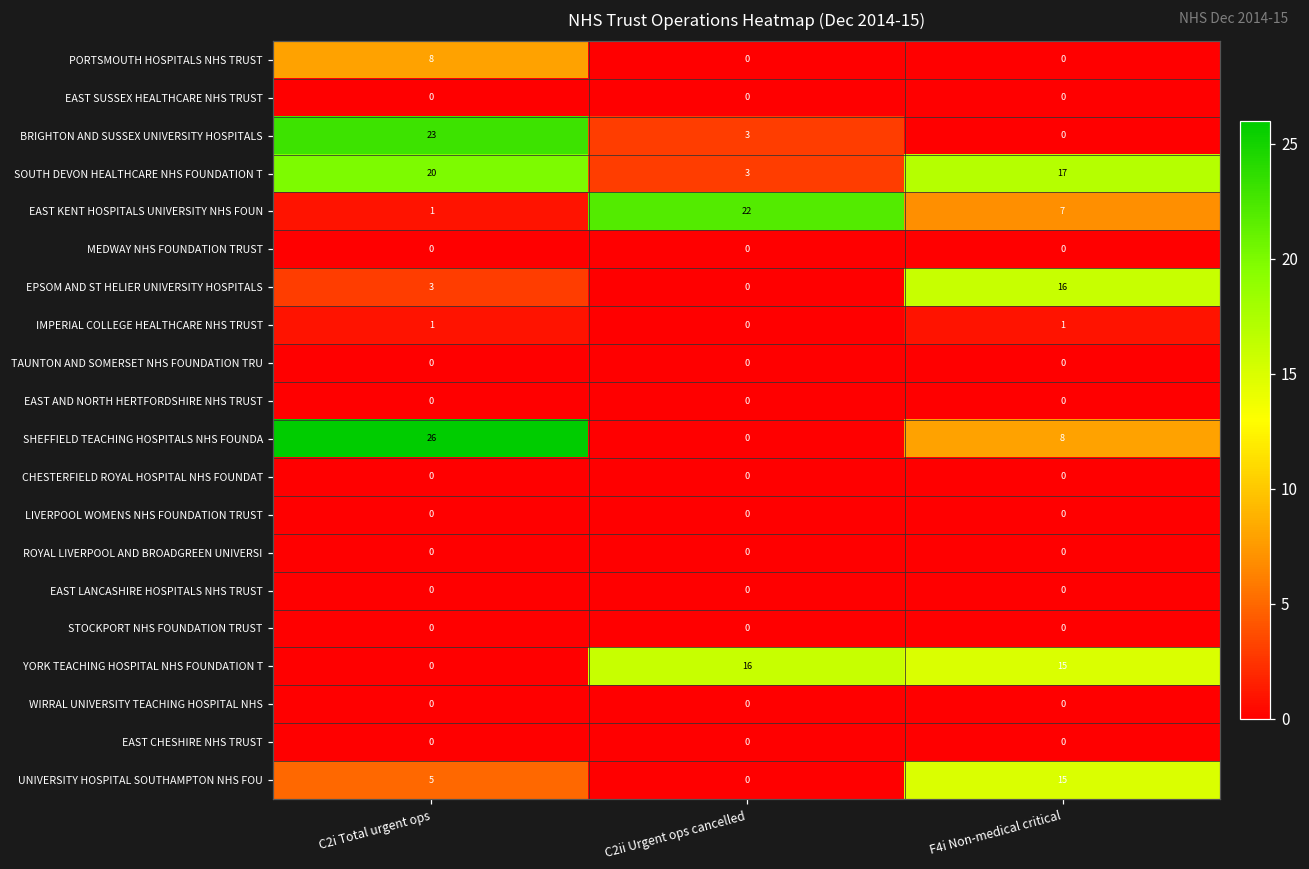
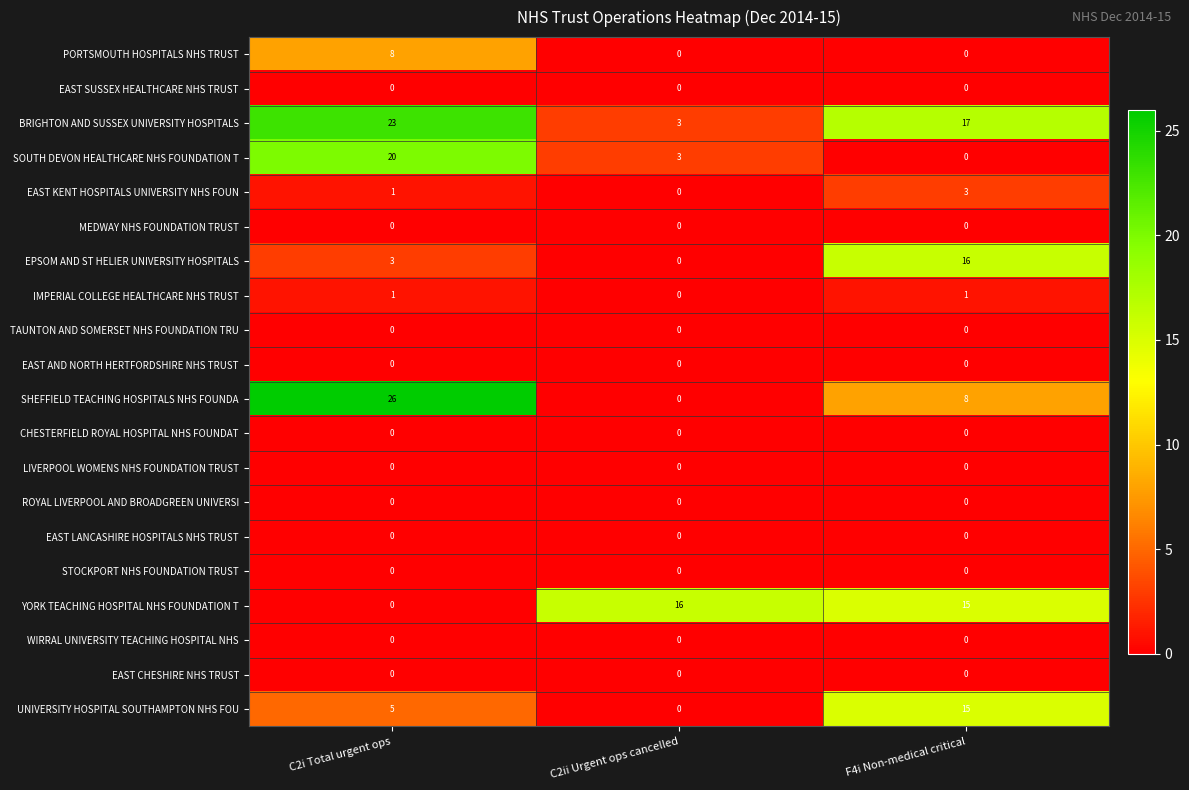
  {
    "PORTSMOUTH HOSPITALS NHS TRUST": {
      "C2i Total urgent ops": 8,
      "C2ii Urgent ops cancelled": 0,
      "F4i Non-medical critical": 0
    },
    "EAST SUSSEX HEALTHCARE NHS TRUST": {
      "C2i Total urgent ops": 0,
      "C2ii Urgent ops cancelled": 0,
      "F4i Non-medical critical": 0
    },
    "BRIGHTON AND SUSSEX UNIVERSITY HOSPITALS": {
      "C2i Total urgent ops": 23,
      "C2ii Urgent ops cancelled": 3,
-     "F4i Non-medical critical": 0
+     "F4i Non-medical critical": 17
    },
    "SOUTH DEVON HEALTHCARE NHS FOUNDATION T": {
      "C2i Total urgent ops": 20,
      "C2ii Urgent ops cancelled": 3,
-     "F4i Non-medical critical": 17
+     "F4i Non-medical critical": 0
    },
    "EAST KENT HOSPITALS UNIVERSITY NHS FOUN": {
      "C2i Total urgent ops": 1,
-     "C2ii Urgent ops cancelled": 22,
-     "F4i Non-medical critical": 7
+     "C2ii Urgent ops cancelled": 0,
+     "F4i Non-medical critical": 3
    },
    "MEDWAY NHS FOUNDATION TRUST": {
      "C2i Total urgent ops": 0,
      "C2ii Urgent ops cancelled": 0,
      "F4i Non-medical critical": 0
    },
    "EPSOM AND ST HELIER UNIVERSITY HOSPITALS": {
      "C2i Total urgent ops": 3,
      "C2ii Urgent ops cancelled": 0,
      "F4i Non-medical critical": 16
    },
    "IMPERIAL COLLEGE HEALTHCARE NHS TRUST": {
      "C2i Total urgent ops": 1,
      "C2ii Urgent ops cancelled": 0,
      "F4i Non-medical critical": 1
    },
    "TAUNTON AND SOMERSET NHS FOUNDATION TRU": {
      "C2i Total urgent ops": 0,
      "C2ii Urgent ops cancelled": 0,
      "F4i Non-medical critical": 0
    },
    "EAST AND NORTH HERTFORDSHIRE NHS TRUST": {
      "C2i Total urgent ops": 0,
      "C2ii Urgent ops cancelled": 0,
      "F4i Non-medical critical": 0
    },
    "SHEFFIELD TEACHING HOSPITALS NHS FOUNDA": {
      "C2i Total urgent ops": 26,
      "C2ii Urgent ops cancelled": 0,
      "F4i Non-medical critical": 8
    },
    "CHESTERFIELD ROYAL HOSPITAL NHS FOUNDAT": {
      "C2i Total urgent ops": 0,
      "C2ii Urgent ops cancelled": 0,
      "F4i Non-medical critical": 0
    },
    "LIVERPOOL WOMENS NHS FOUNDATION TRUST": {
      "C2i Total urgent ops": 0,
      "C2ii Urgent ops cancelled": 0,
      "F4i Non-medical critical": 0
    },
    "ROYAL LIVERPOOL AND BROADGREEN UNIVERSI": {
      "C2i Total urgent ops": 0,
      "C2ii Urgent ops cancelled": 0,
      "F4i Non-medical critical": 0
    },
    "EAST LANCASHIRE HOSPITALS NHS TRUST": {
      "C2i Total urgent ops": 0,
      "C2ii Urgent ops cancelled": 0,
      "F4i Non-medical critical": 0
    },
    "STOCKPORT NHS FOUNDATION TRUST": {
      "C2i Total urgent ops": 0,
      "C2ii Urgent ops cancelled": 0,
      "F4i Non-medical critical": 0
    },
    "YORK TEACHING HOSPITAL NHS FOUNDATION T": {
      "C2i Total urgent ops": 0,
      "C2ii Urgent ops cancelled": 16,
      "F4i Non-medical critical": 15
    },
    "WIRRAL UNIVERSITY TEACHING HOSPITAL NHS": {
      "C2i Total urgent ops": 0,
      "C2ii Urgent ops cancelled": 0,
      "F4i Non-medical critical": 0
    },
    "EAST CHESHIRE NHS TRUST": {
      "C2i Total urgent ops": 0,
      "C2ii Urgent ops cancelled": 0,
      "F4i Non-medical critical": 0
    },
    "UNIVERSITY HOSPITAL SOUTHAMPTON NHS FOU": {
      "C2i Total urgent ops": 5,
      "C2ii Urgent ops cancelled": 0,
      "F4i Non-medical critical": 15
    }
  }
